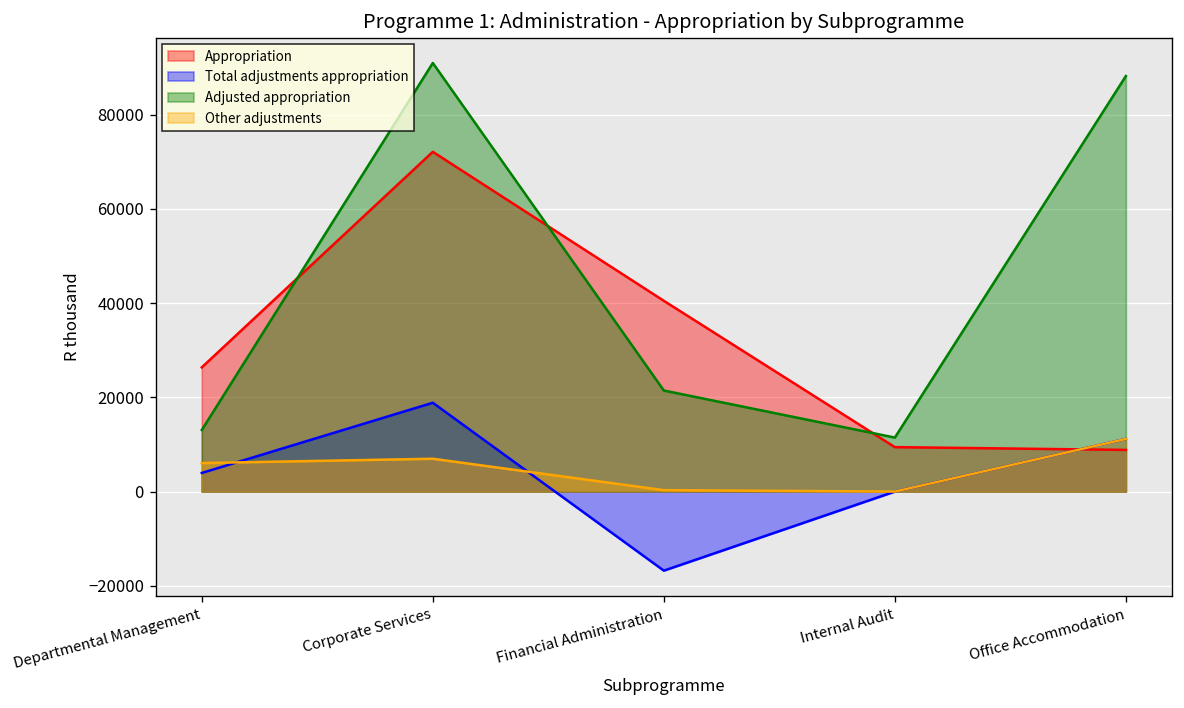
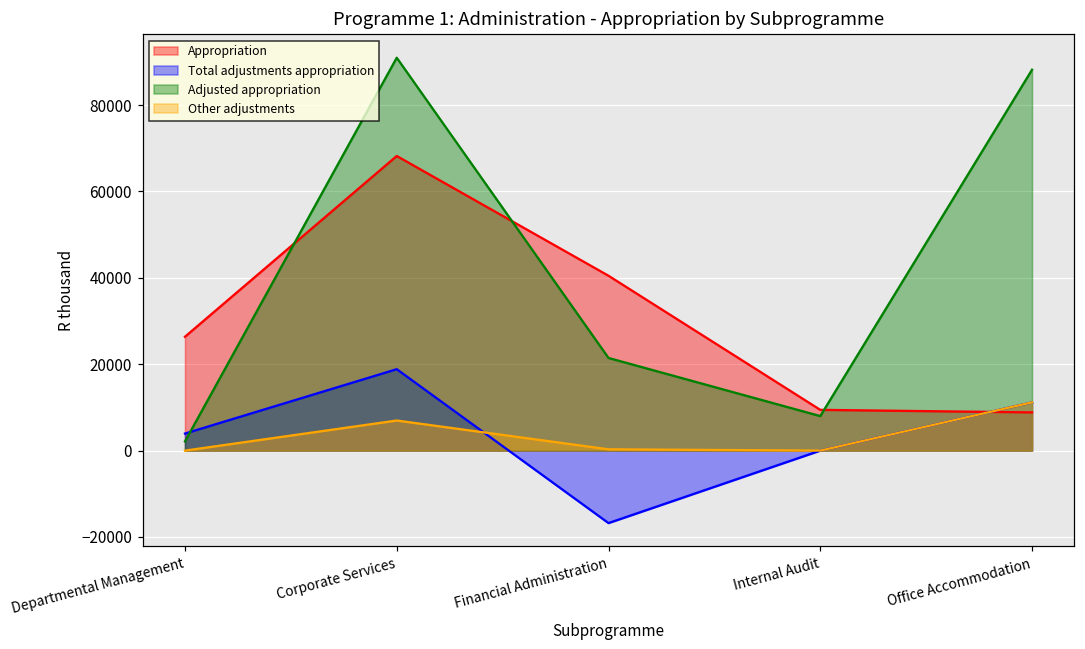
  {
    "Appropriation": {
      "Departmental Management": 26000,
-     "Corporate Services": 72000,
+     "Corporate Services": 68000,
      "Financial Administration": 40000,
      "Internal Audit": 9000,
      "Office Accommodation": 9000
    },
    "Adjusted appropriation": {
-     "Departmental Management": 13000,
+     "Departmental Management": 2000,
      "Corporate Services": 91000,
      "Financial Administration": 21000,
-     "Internal Audit": 11000,
+     "Internal Audit": 8000,
      "Office Accommodation": 88000
    },
    "Other adjustments": {
-     "Departmental Management": 6000,
+     "Departmental Management": 0,
      "Corporate Services": 7000
    }
  }
